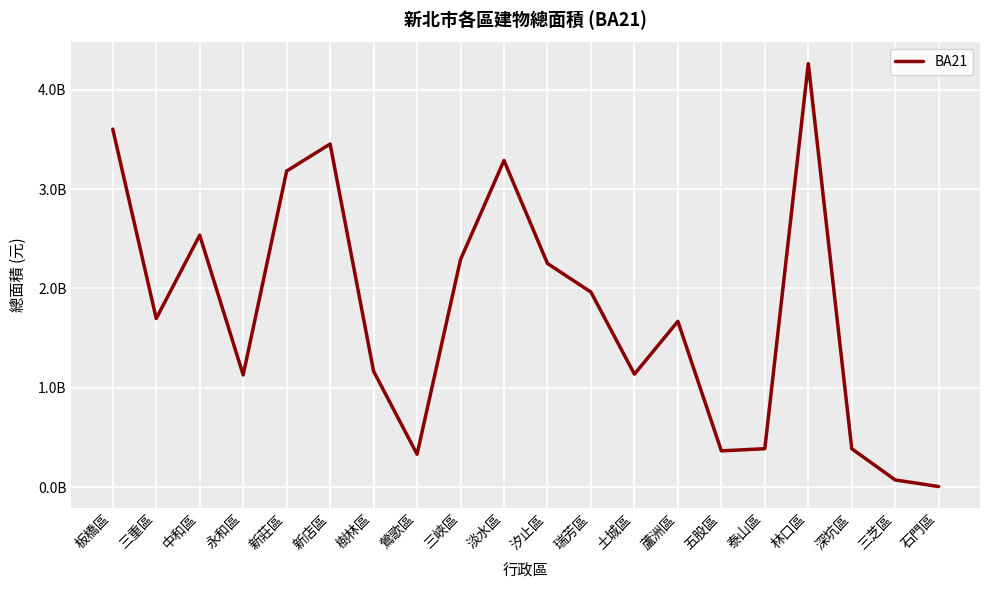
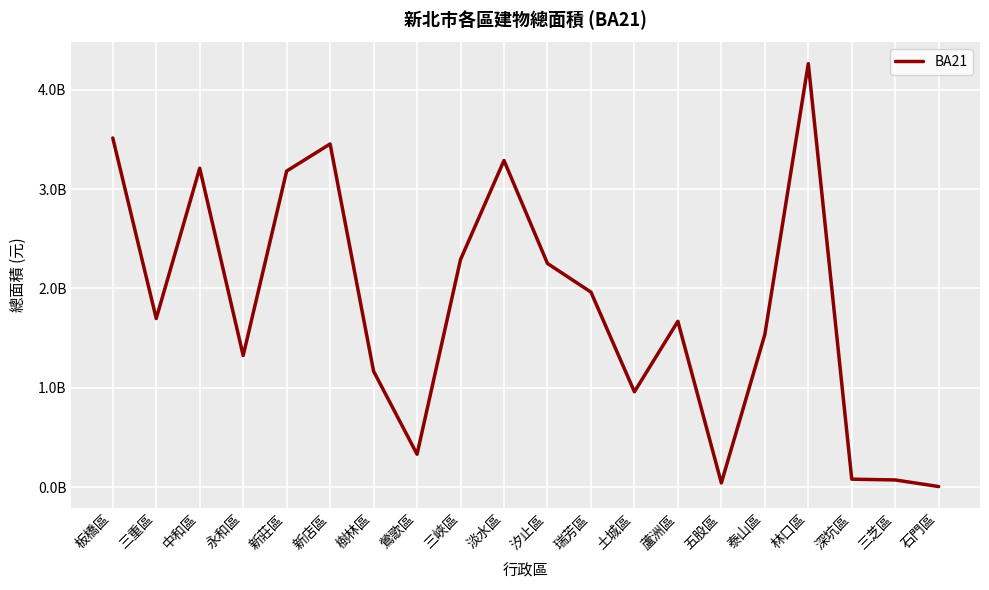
  {
-   "板橋區": 3600000000,
+   "板橋區": 3500000000,
    "三重區": 1700000000,
-   "中和區": 2500000000,
-   "永和區": 1100000000,
+   "中和區": 3200000000,
+   "永和區": 1300000000,
    "新莊區": 3200000000,
    "新店區": 3500000000,
    "樹林區": 1200000000,
    "鶯歌區": 300000000,
    "三峽區": 2300000000,
    "淡水區": 3300000000,
    "汐止區": 2300000000,
    "瑞芳區": 2000000000,
-   "土城區": 1100000000,
+   "土城區": 1000000000,
    "蘆洲區": 1700000000,
-   "五股區": 400000000,
-   "泰山區": 400000000,
+   "五股區": 0,
+   "泰山區": 1500000000,
    "林口區": 4300000000,
-   "深坑區": 400000000,
+   "深坑區": 100000000,
    "三芝區": 100000000,
    "石門區": 0
  }
